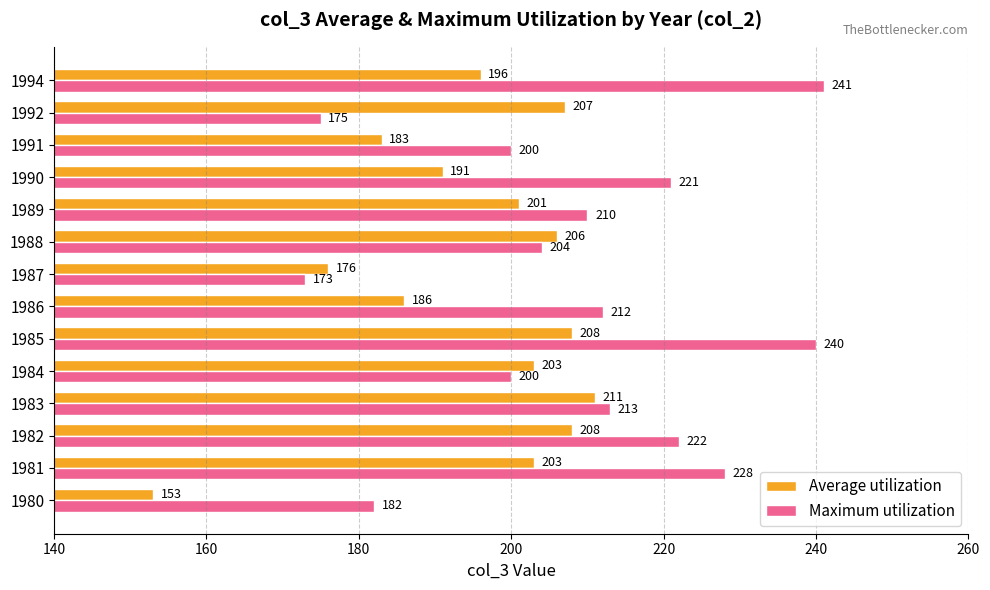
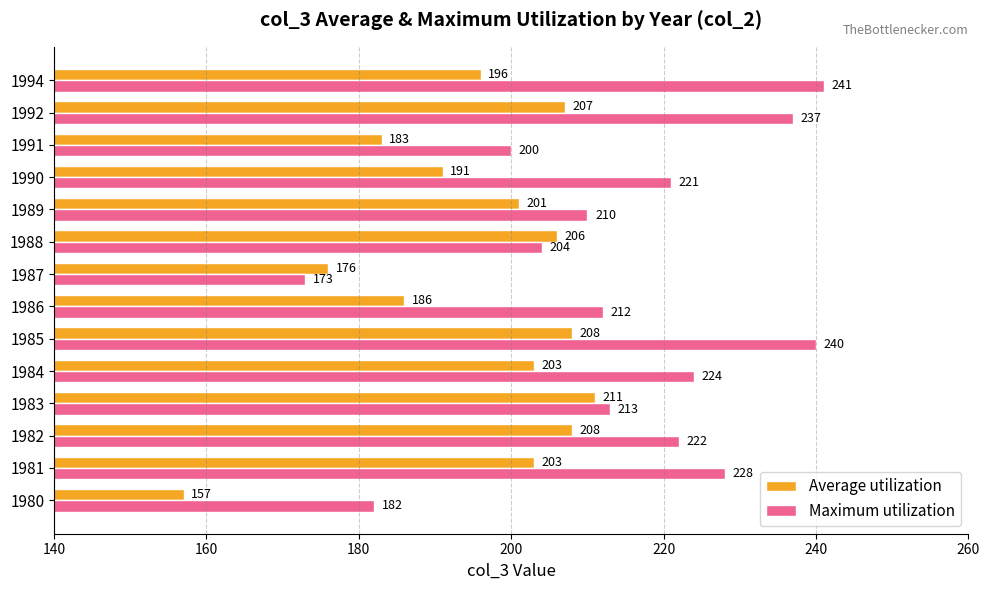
  {
    "Average utilization": {
      "1994": 196,
      "1992": 207,
      "1991": 183,
      "1990": 191,
      "1989": 201,
      "1988": 206,
      "1987": 176,
      "1986": 186,
      "1985": 208,
      "1984": 203,
      "1983": 211,
      "1982": 208,
      "1981": 203,
-     "1980": 153
+     "1980": 157
    },
    "Maximum utilization": {
      "1994": 241,
-     "1992": 175,
+     "1992": 237,
      "1991": 200,
      "1990": 221,
      "1989": 210,
      "1988": 204,
      "1987": 173,
      "1986": 212,
      "1985": 240,
-     "1984": 200,
+     "1984": 224,
      "1983": 213,
      "1982": 222,
      "1981": 228,
      "1980": 182
    }
  }
